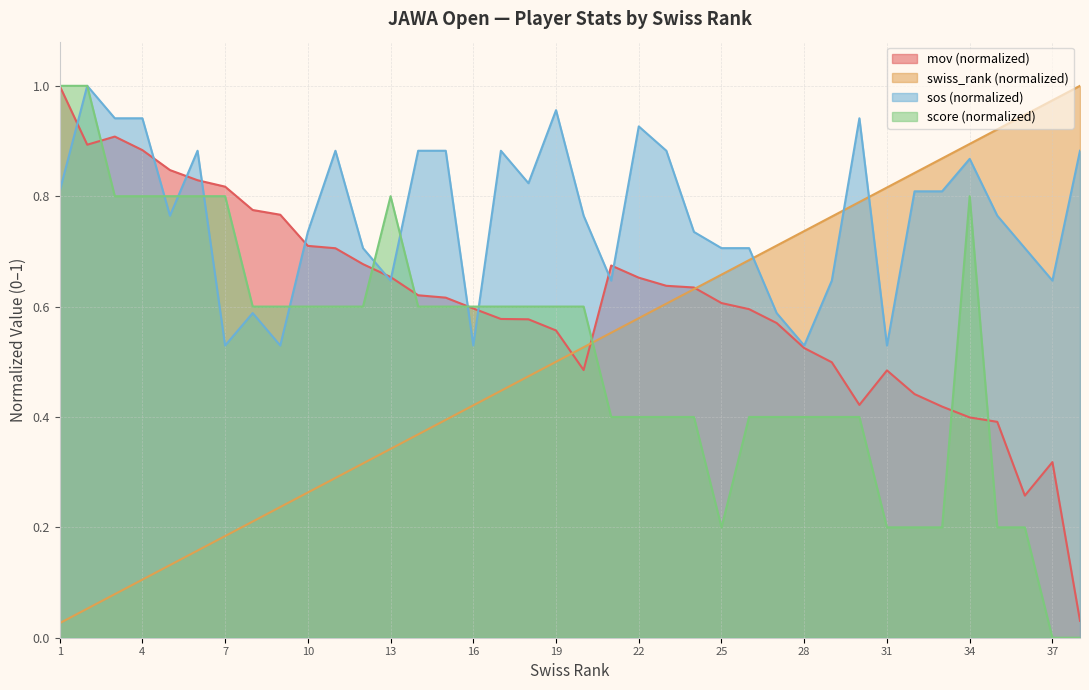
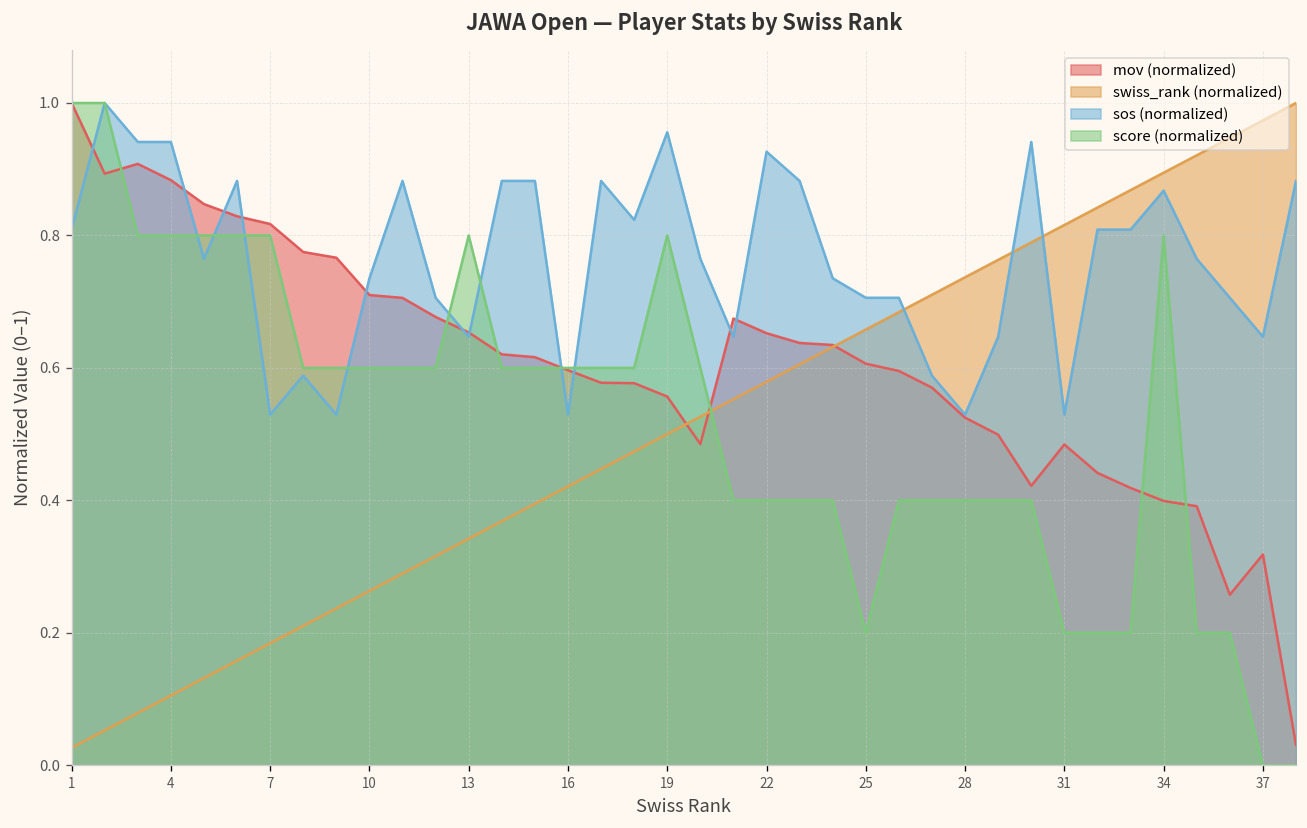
  {
    "sos (normalized)": {
      "1": 0.81,
      "4": 0.94,
      "7": 0.53,
      "10": 0.74,
      "13": 0.65,
      "16": 0.53,
      "19": 0.96,
      "22": 0.93,
      "25": 0.71,
      "28": 0.53,
      "31": 0.53,
      "34": 0.87,
      "37": 0.65
    },
    "score (normalized)": {
      "4": 0.80,
      "7": 0.80,
      "10": 0.60,
      "13": 0.80,
-     "19": 0.60,
+     "19": 0.80,
      "22": 0.40,
      "25": 0.20,
      "28": 0.40,
      "31": 0.20,
      "34": 0.80,
      "37": 0.00
    }
  }
